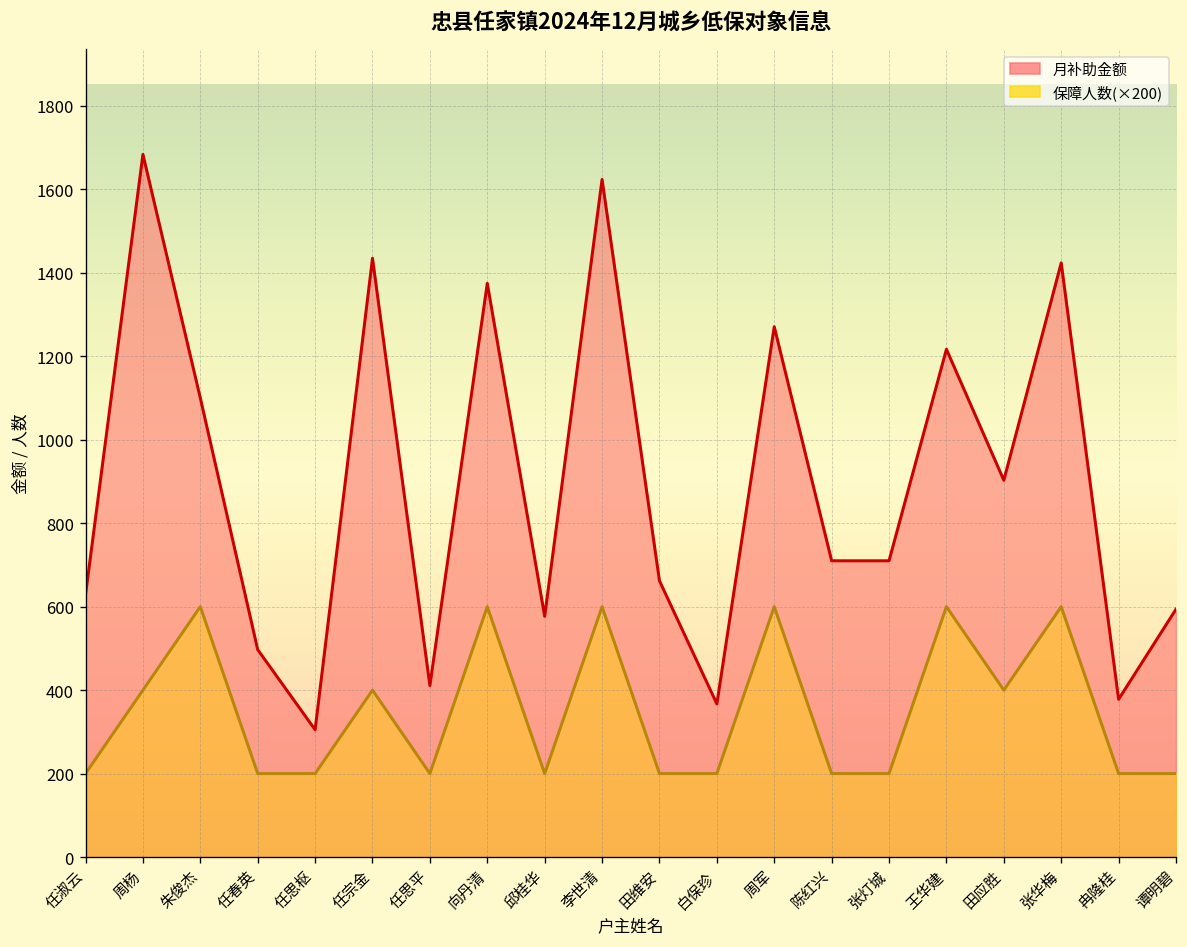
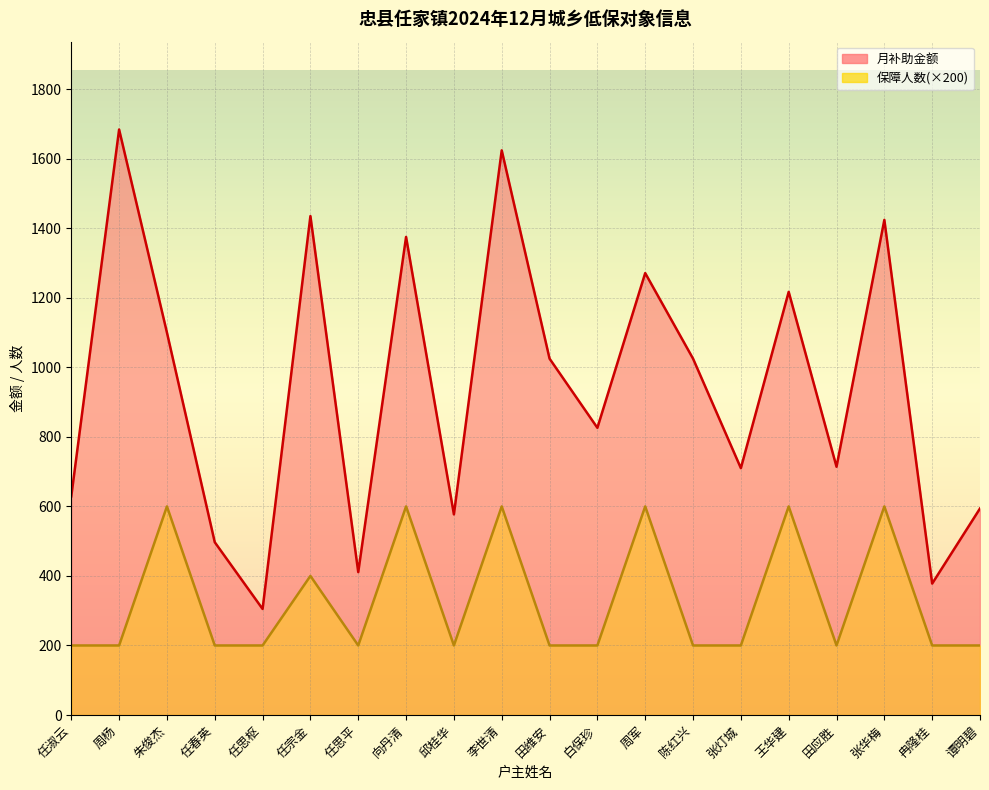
  {
    "月补助金额": {
      "任淑云": 630,
      "周杨": 1680,
      "朱俊杰": 1100,
      "任春英": 500,
      "任思枢": 310,
      "任宗金": 1440,
      "任思平": 410,
      "向丹清": 1380,
      "邱桂华": 580,
      "李世清": 1620,
-     "田维安": 660,
-     "白保珍": 370,
+     "田维安": 1030,
+     "白保珍": 830,
      "周军": 1270,
-     "陈红兴": 710,
+     "陈红兴": 1030,
      "张灯城": 710,
      "王华建": 1220,
-     "田应胜": 900,
+     "田应胜": 710,
      "张华梅": 1420,
      "冉隆桂": 380,
      "谭明碧": 590
    },
    "保障人数(×200)": {
      "任淑云": 200,
-     "周杨": 400,
+     "周杨": 200,
      "朱俊杰": 600,
      "任春英": 200,
      "任思枢": 200,
      "任宗金": 400,
      "任思平": 200,
      "向丹清": 600,
      "邱桂华": 200,
      "李世清": 600,
      "田维安": 200,
      "白保珍": 200,
      "周军": 600,
      "陈红兴": 200,
      "张灯城": 200,
      "王华建": 600,
-     "田应胜": 400,
+     "田应胜": 200,
      "张华梅": 600,
      "冉隆桂": 200,
      "谭明碧": 200
    }
  }
